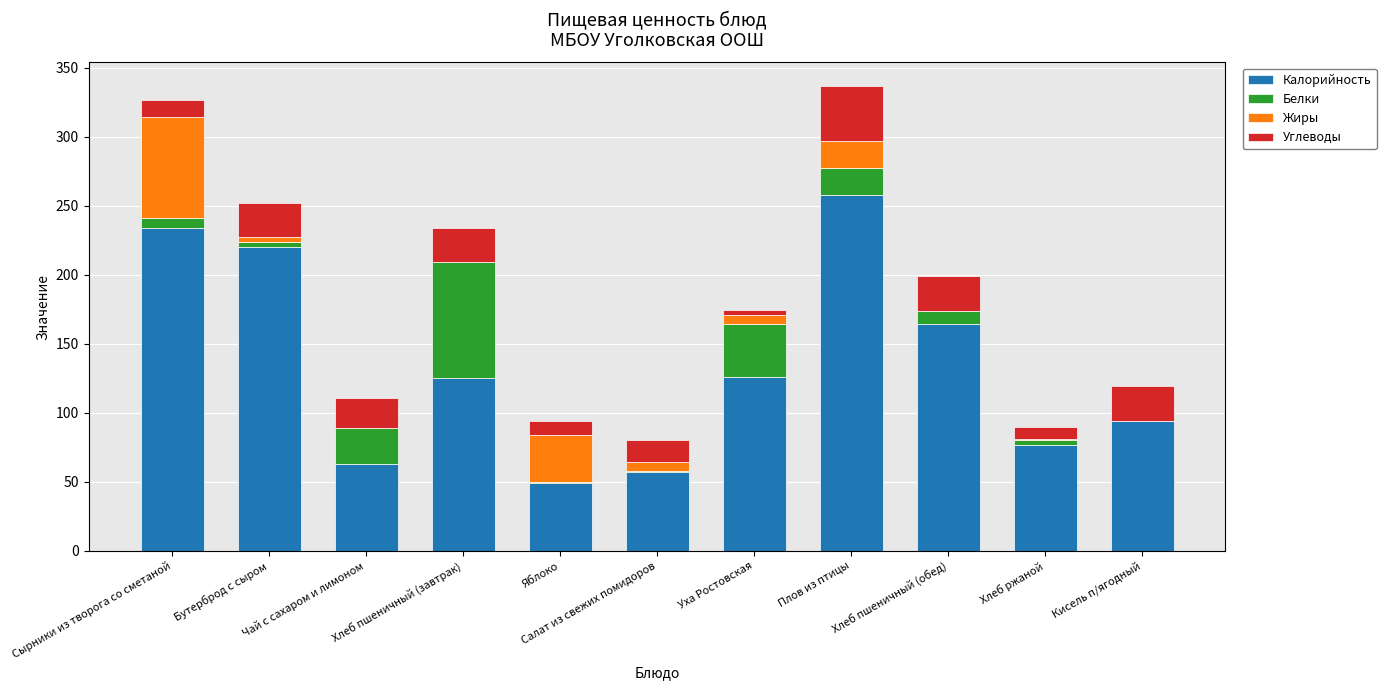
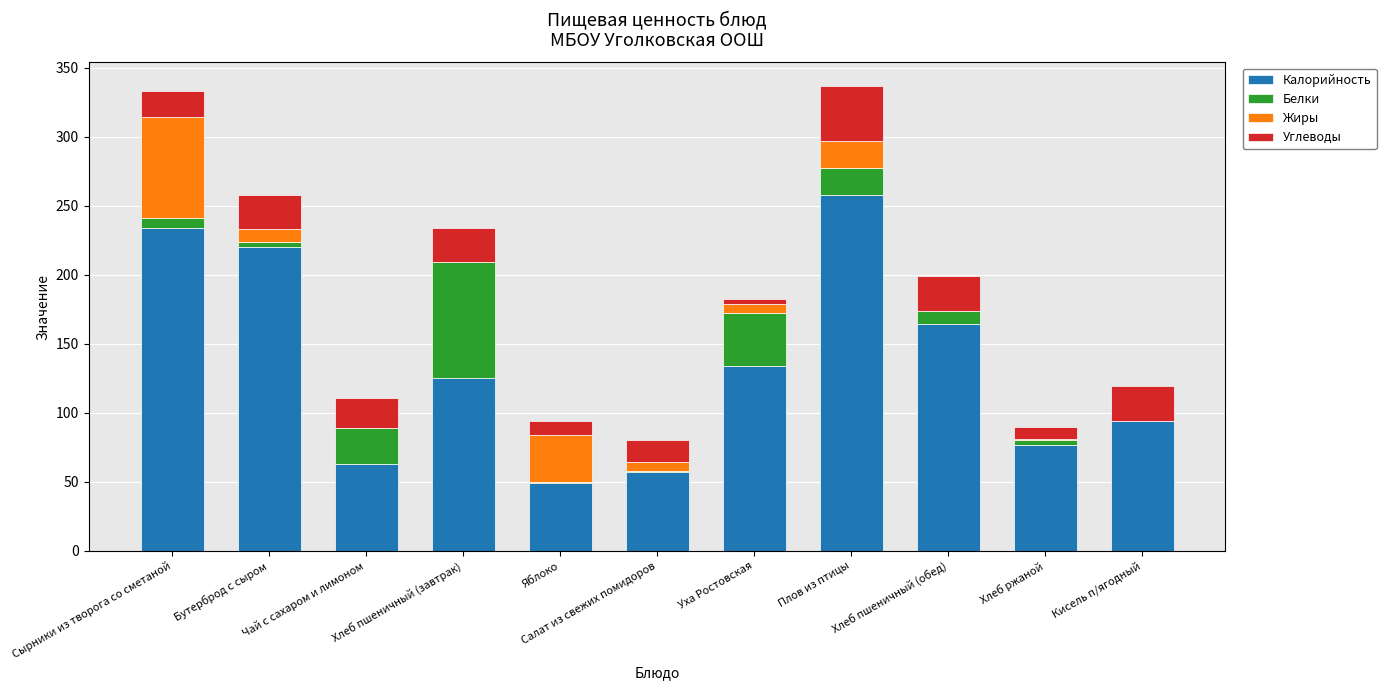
  {
    "Калорийность": {
      "Сырники из творога со сметаной": 234,
      "Бутерброд с сыром": 220,
      "Чай с сахаром и лимоном": 63,
      "Хлеб пшеничный (завтрак)": 125,
      "Яблоко": 49,
      "Салат из свежих помидоров": 57,
-     "Уха Ростовская": 126,
+     "Уха Ростовская": 134,
      "Плов из птицы": 258,
      "Хлеб пшеничный (обед)": 164,
      "Хлеб ржаной": 77,
      "Кисель п/ягодный": 94
    },
    "Белки": {
      "Сырники из творога со сметаной": 7,
      "Бутерброд с сыром": 4,
      "Чай с сахаром и лимоном": 26,
      "Хлеб пшеничный (завтрак)": 84,
      "Уха Ростовская": 38,
      "Плов из птицы": 19,
      "Хлеб пшеничный (обед)": 10,
      "Хлеб ржаной": 3,
      "Кисель п/ягодный": 0
    },
    "Жиры": {
      "Сырники из творога со сметаной": 74,
-     "Бутерброд с сыром": 3,
+     "Бутерброд с сыром": 9,
      "Чай с сахаром и лимоном": 0,
      "Хлеб пшеничный (завтрак)": 0,
      "Яблоко": 34,
      "Салат из свежих помидоров": 6,
      "Уха Ростовская": 7,
      "Плов из птицы": 20,
      "Хлеб пшеничный (обед)": 0,
      "Кисель п/ягодный": 0
    },
    "Углеводы": {
-     "Сырники из творога со сметаной": 12,
+     "Сырники из творога со сметаной": 19,
      "Бутерброд с сыром": 25,
      "Чай с сахаром и лимоном": 22,
      "Хлеб пшеничный (завтрак)": 25,
      "Яблоко": 10,
      "Салат из свежих помидоров": 16,
      "Уха Ростовская": 4,
      "Плов из птицы": 40,
      "Хлеб пшеничный (обед)": 25,
      "Хлеб ржаной": 9,
      "Кисель п/ягодный": 25
    }
  }
